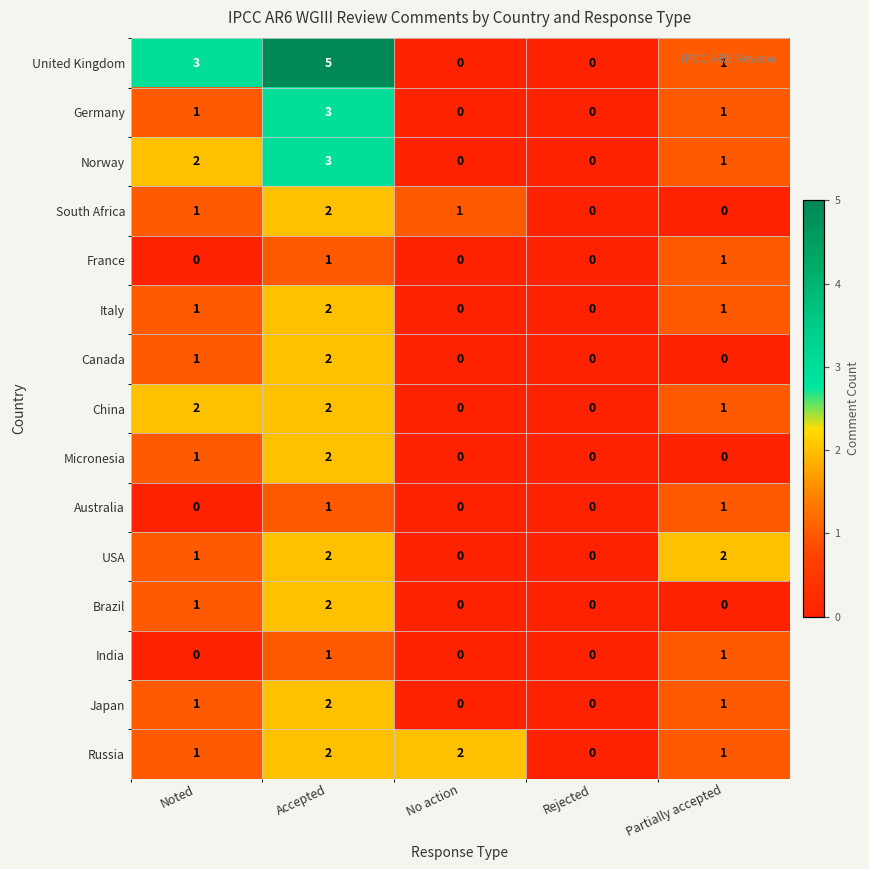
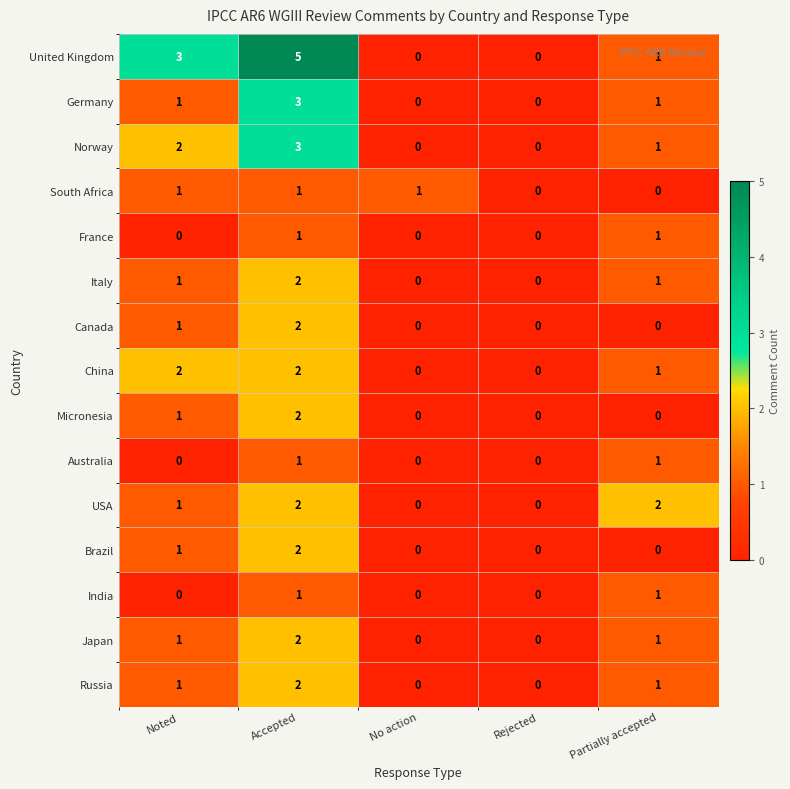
  {
    "United Kingdom": {
      "Noted": 3,
      "Accepted": 5,
      "No action": 0,
      "Rejected": 0
    },
    "Germany": {
      "Noted": 1,
      "Accepted": 3,
      "No action": 0,
      "Rejected": 0,
      "Partially accepted": 1
    },
    "Norway": {
      "Noted": 2,
      "Accepted": 3,
      "No action": 0,
      "Rejected": 0,
      "Partially accepted": 1
    },
    "South Africa": {
      "Noted": 1,
-     "Accepted": 2,
+     "Accepted": 1,
      "No action": 1,
      "Rejected": 0,
      "Partially accepted": 0
    },
    "France": {
      "Noted": 0,
      "Accepted": 1,
      "No action": 0,
      "Rejected": 0,
      "Partially accepted": 1
    },
    "Italy": {
      "Noted": 1,
      "Accepted": 2,
      "No action": 0,
      "Rejected": 0,
      "Partially accepted": 1
    },
    "Canada": {
      "Noted": 1,
      "Accepted": 2,
      "No action": 0,
      "Rejected": 0,
      "Partially accepted": 0
    },
    "China": {
      "Noted": 2,
      "Accepted": 2,
      "No action": 0,
      "Rejected": 0,
      "Partially accepted": 1
    },
    "Micronesia": {
      "Noted": 1,
      "Accepted": 2,
      "No action": 0,
      "Rejected": 0,
      "Partially accepted": 0
    },
    "Australia": {
      "Noted": 0,
      "Accepted": 1,
      "No action": 0,
      "Rejected": 0,
      "Partially accepted": 1
    },
    "USA": {
      "Noted": 1,
      "Accepted": 2,
      "No action": 0,
      "Rejected": 0,
      "Partially accepted": 2
    },
    "Brazil": {
      "Noted": 1,
      "Accepted": 2,
      "No action": 0,
      "Rejected": 0,
      "Partially accepted": 0
    },
    "India": {
      "Noted": 0,
      "Accepted": 1,
      "No action": 0,
      "Rejected": 0,
      "Partially accepted": 1
    },
    "Japan": {
      "Noted": 1,
      "Accepted": 2,
      "No action": 0,
      "Rejected": 0,
      "Partially accepted": 1
    },
    "Russia": {
      "Noted": 1,
      "Accepted": 2,
-     "No action": 2,
+     "No action": 0,
      "Rejected": 0,
      "Partially accepted": 1
    }
  }
